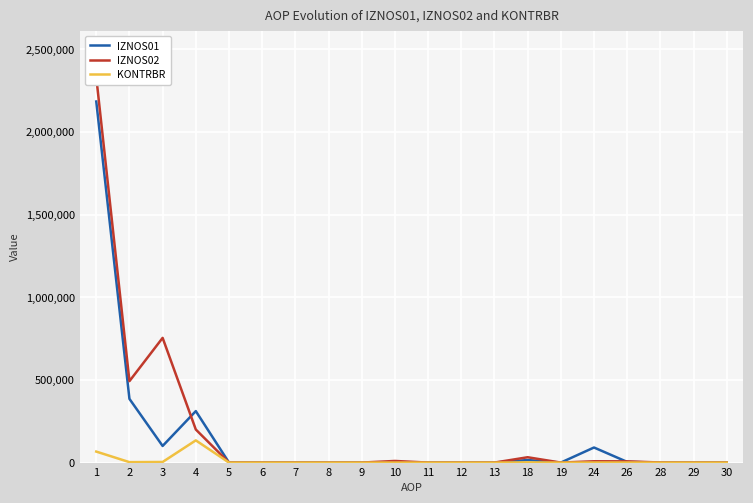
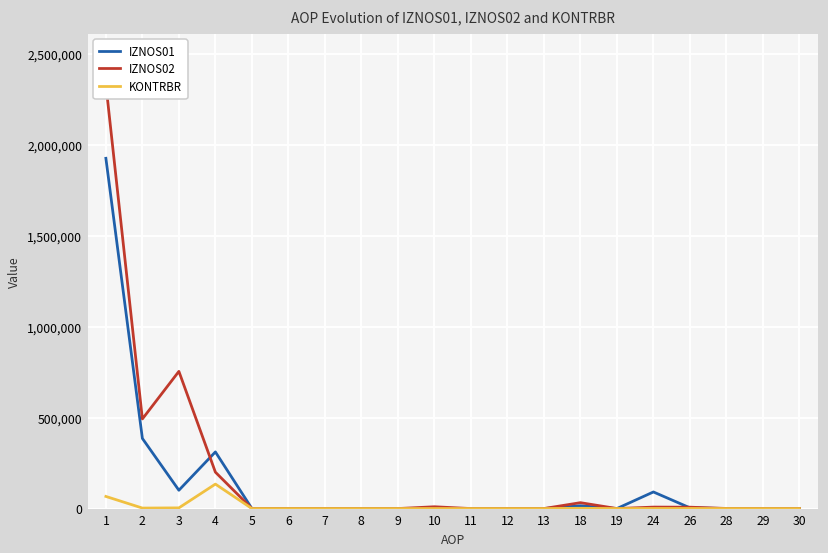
  {
    "IZNOS01": {
-     "1": "2,180,000",
+     "1": "1,930,000",
      "2": "390,000",
      "3": "100,000",
      "4": "310,000",
      "24": "90,000"
    },
    "IZNOS02": {
      "2": "490,000",
      "3": "750,000",
      "4": "200,000",
      "18": "30,000"
    },
    "KONTRBR": {
      "1": "70,000",
      "2": "0",
      "3": "0",
      "4": "130,000"
    }
  }
